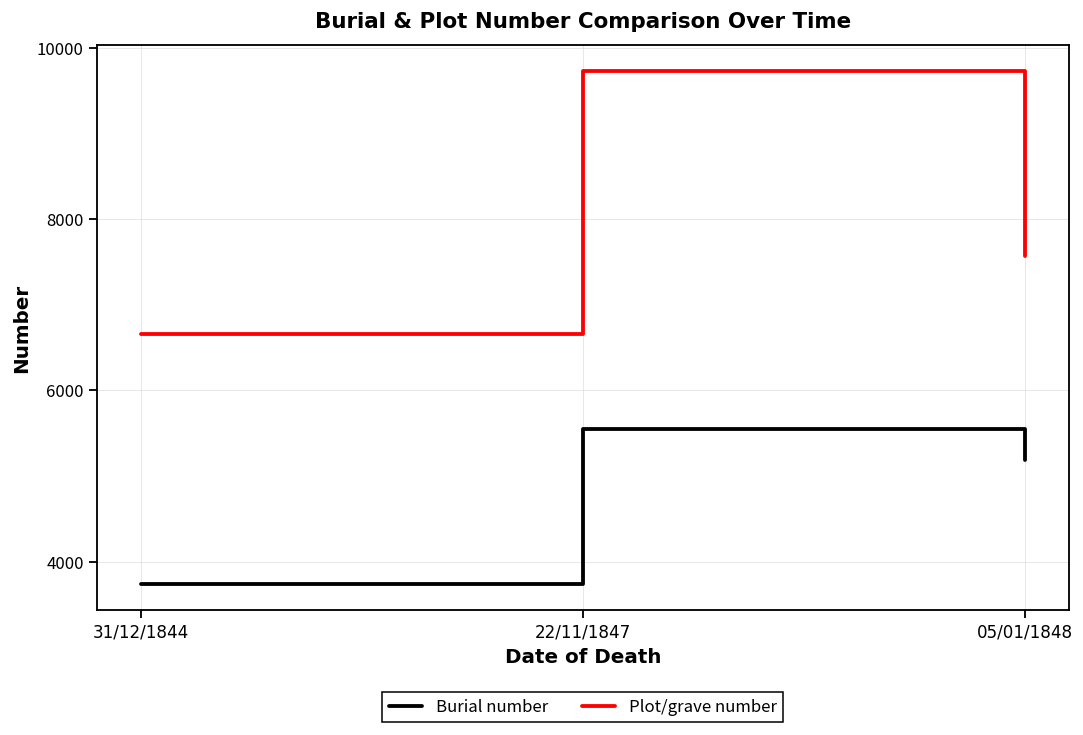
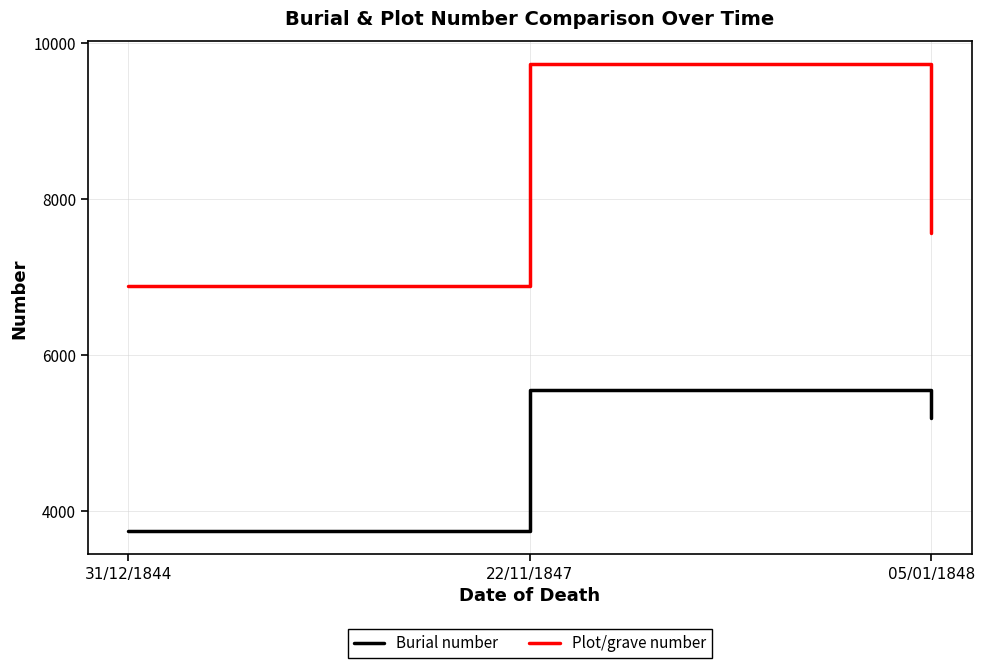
  {
    "Burial number": {
      "31/12/1844": 3700,
      "22/11/1847": 5500,
      "05/01/1848": 5200
    },
    "Plot/grave number": {
-     "31/12/1844": 6700,
+     "31/12/1844": 6900,
      "22/11/1847": 9700,
      "05/01/1848": 7600
    }
  }
